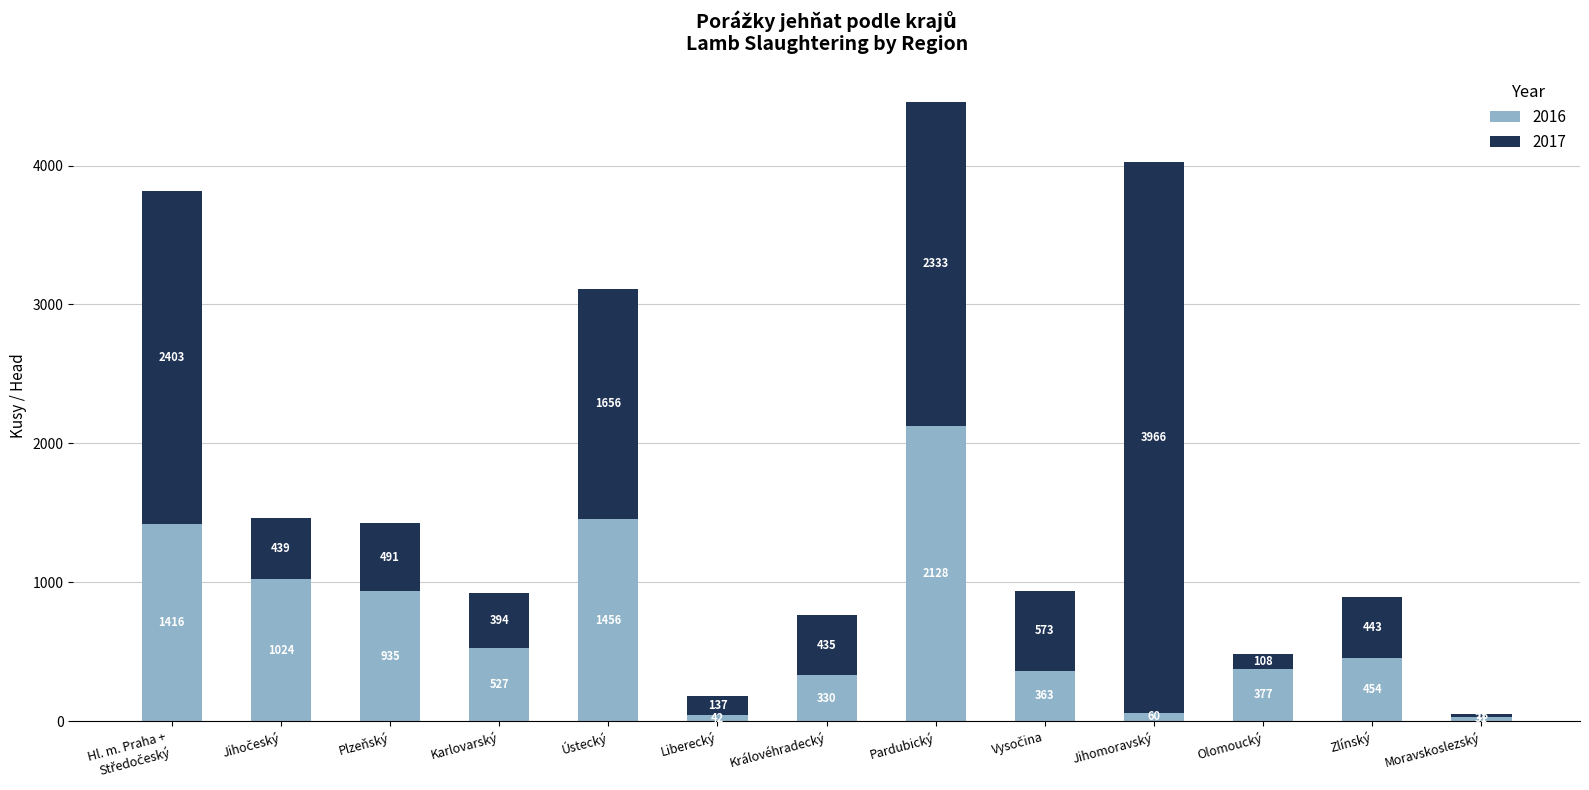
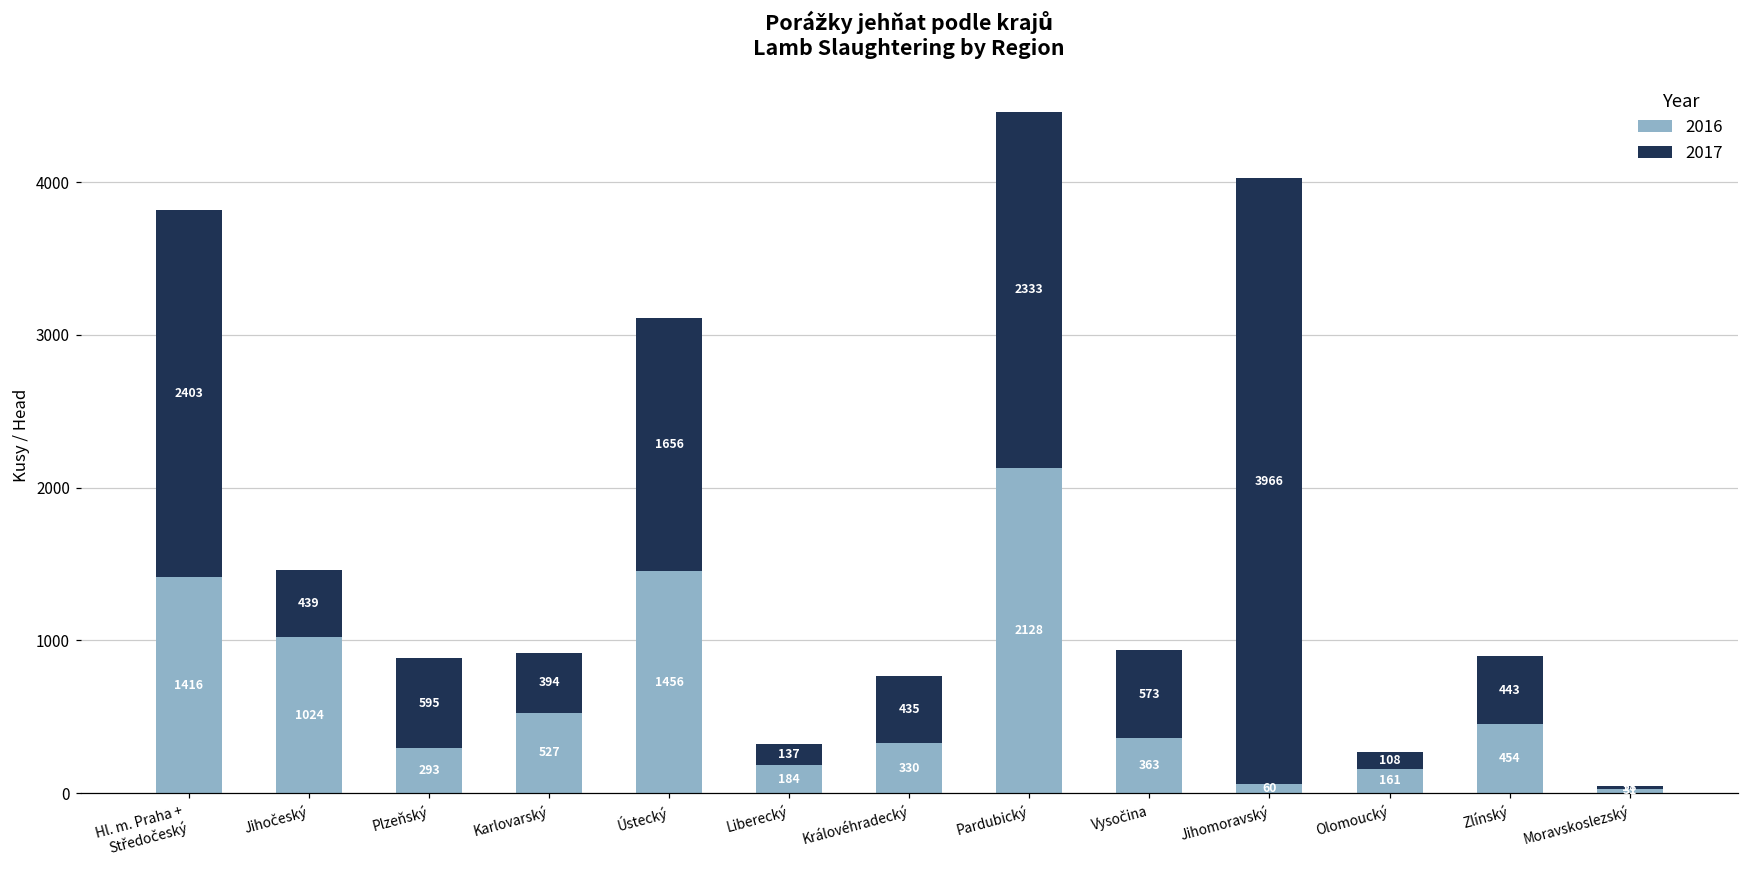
  {
    "2016": {
      "Hl. m. Praha + Středočeský": 1416,
      "Jihočeský": 1024,
-     "Plzeňský": 935,
+     "Plzeňský": 293,
      "Karlovarský": 527,
      "Ústecký": 1456,
-     "Liberecký": 42,
+     "Liberecký": 184,
      "Královéhradecký": 330,
      "Pardubický": 2128,
      "Vysočina": 363,
      "Jihomoravský": 60,
-     "Olomoucký": 377,
+     "Olomoucký": 161,
      "Zlínský": 454
    },
    "2017": {
      "Hl. m. Praha + Středočeský": 2403,
      "Jihočeský": 439,
-     "Plzeňský": 491,
+     "Plzeňský": 595,
      "Karlovarský": 394,
      "Ústecký": 1656,
      "Liberecký": 137,
      "Královéhradecký": 435,
      "Pardubický": 2333,
      "Vysočina": 573,
      "Jihomoravský": 3966,
      "Olomoucký": 108,
      "Zlínský": 443
    }
  }
